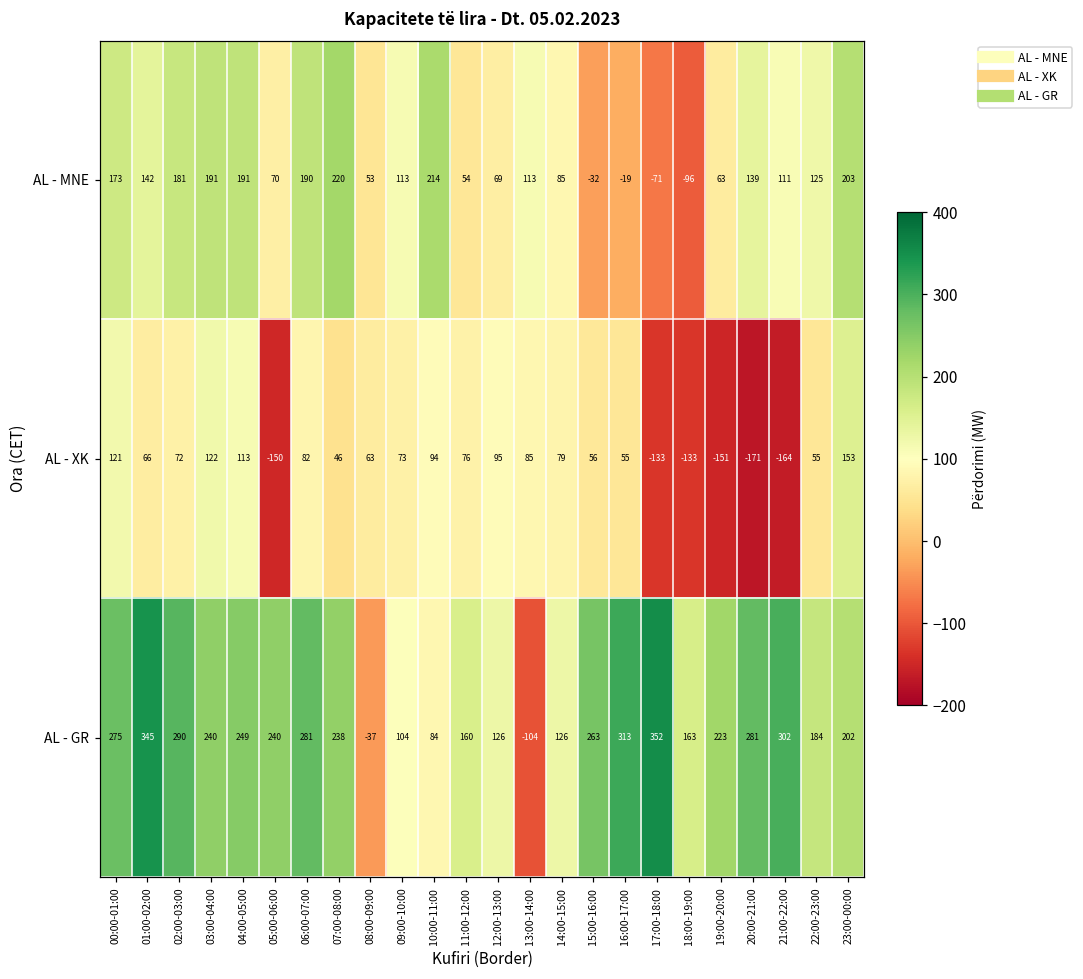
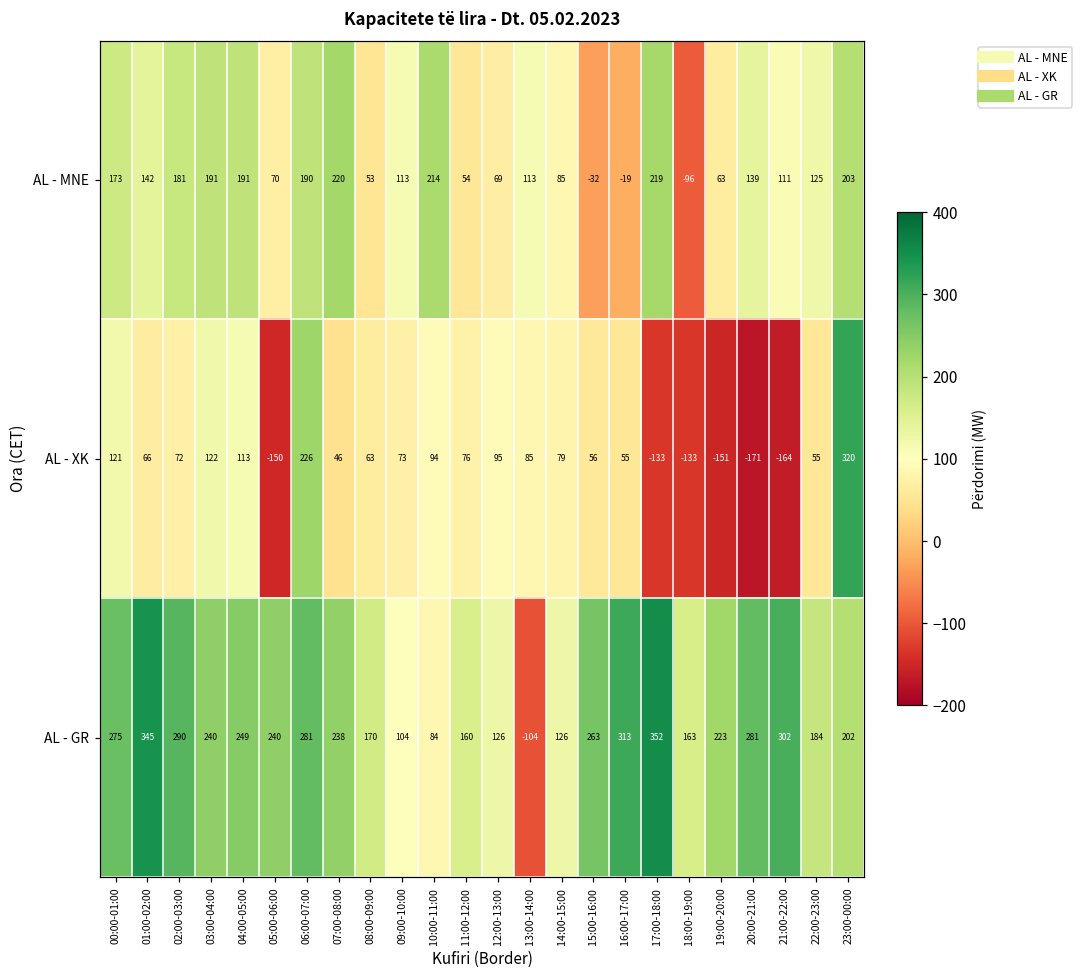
  {
    "AL - MNE": {
      "00:00-01:00": 173,
      "01:00-02:00": 142,
      "02:00-03:00": 181,
      "03:00-04:00": 191,
      "04:00-05:00": 191,
      "05:00-06:00": 70,
      "06:00-07:00": 190,
      "07:00-08:00": 220,
      "08:00-09:00": 53,
      "09:00-10:00": 113,
      "10:00-11:00": 214,
      "11:00-12:00": 54,
      "12:00-13:00": 69,
      "13:00-14:00": 113,
      "14:00-15:00": 85,
      "15:00-16:00": -32,
      "16:00-17:00": -19,
-     "17:00-18:00": -71,
+     "17:00-18:00": 219,
      "18:00-19:00": -96,
      "19:00-20:00": 63,
      "20:00-21:00": 139,
      "21:00-22:00": 111,
      "22:00-23:00": 125,
      "23:00-00:00": 203
    },
    "AL - XK": {
      "00:00-01:00": 121,
      "01:00-02:00": 66,
      "02:00-03:00": 72,
      "03:00-04:00": 122,
      "04:00-05:00": 113,
      "05:00-06:00": -150,
-     "06:00-07:00": 82,
+     "06:00-07:00": 226,
      "07:00-08:00": 46,
      "08:00-09:00": 63,
      "09:00-10:00": 73,
      "10:00-11:00": 94,
      "11:00-12:00": 76,
      "12:00-13:00": 95,
      "13:00-14:00": 85,
      "14:00-15:00": 79,
      "15:00-16:00": 56,
      "16:00-17:00": 55,
      "17:00-18:00": -133,
      "18:00-19:00": -133,
      "19:00-20:00": -151,
      "20:00-21:00": -171,
      "21:00-22:00": -164,
      "22:00-23:00": 55,
-     "23:00-00:00": 153
+     "23:00-00:00": 320
    },
    "AL - GR": {
      "00:00-01:00": 275,
      "01:00-02:00": 345,
      "02:00-03:00": 290,
      "03:00-04:00": 240,
      "04:00-05:00": 249,
      "05:00-06:00": 240,
      "06:00-07:00": 281,
      "07:00-08:00": 238,
-     "08:00-09:00": -37,
+     "08:00-09:00": 170,
      "09:00-10:00": 104,
      "10:00-11:00": 84,
      "11:00-12:00": 160,
      "12:00-13:00": 126,
      "13:00-14:00": -104,
      "14:00-15:00": 126,
      "15:00-16:00": 263,
      "16:00-17:00": 313,
      "17:00-18:00": 352,
      "18:00-19:00": 163,
      "19:00-20:00": 223,
      "20:00-21:00": 281,
      "21:00-22:00": 302,
      "22:00-23:00": 184,
      "23:00-00:00": 202
    }
  }
